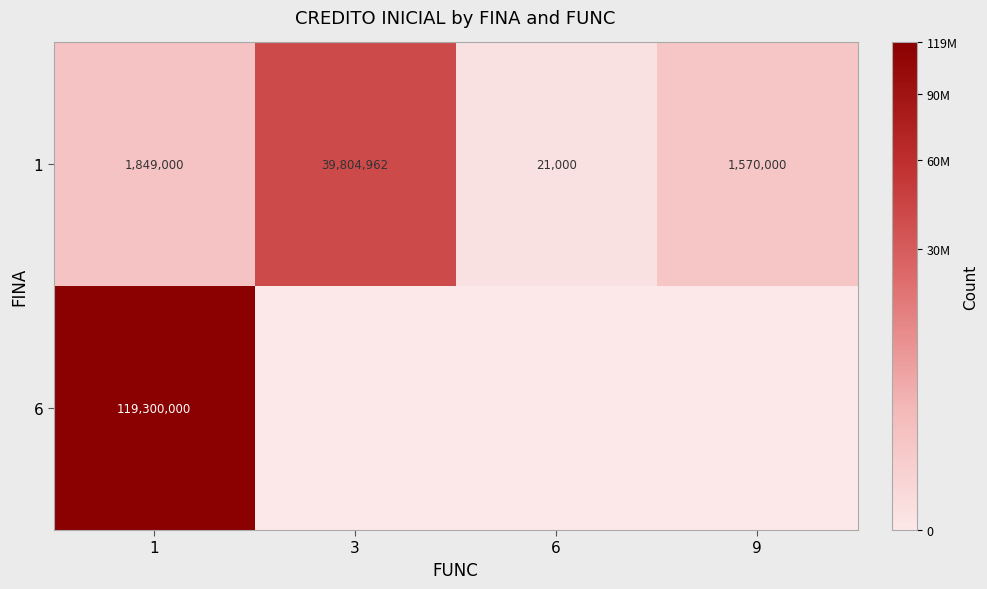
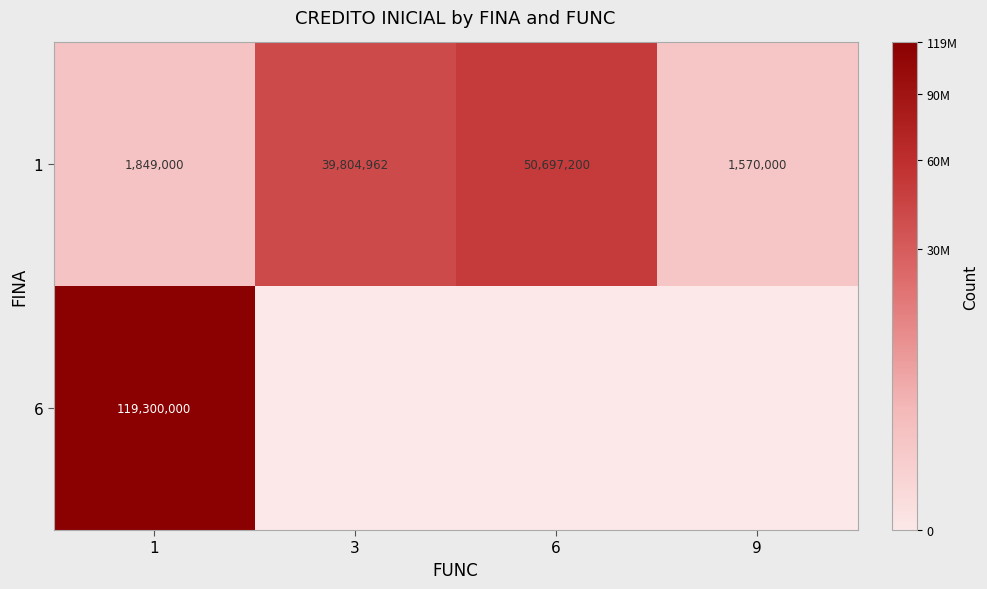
  {
    "1": {
      "1": "1,849,000",
      "3": "39,804,962",
-     "6": "21,000",
+     "6": "50,697,200",
      "9": "1,570,000"
    },
    "6": {
      "1": "119,300,000"
    }
  }
